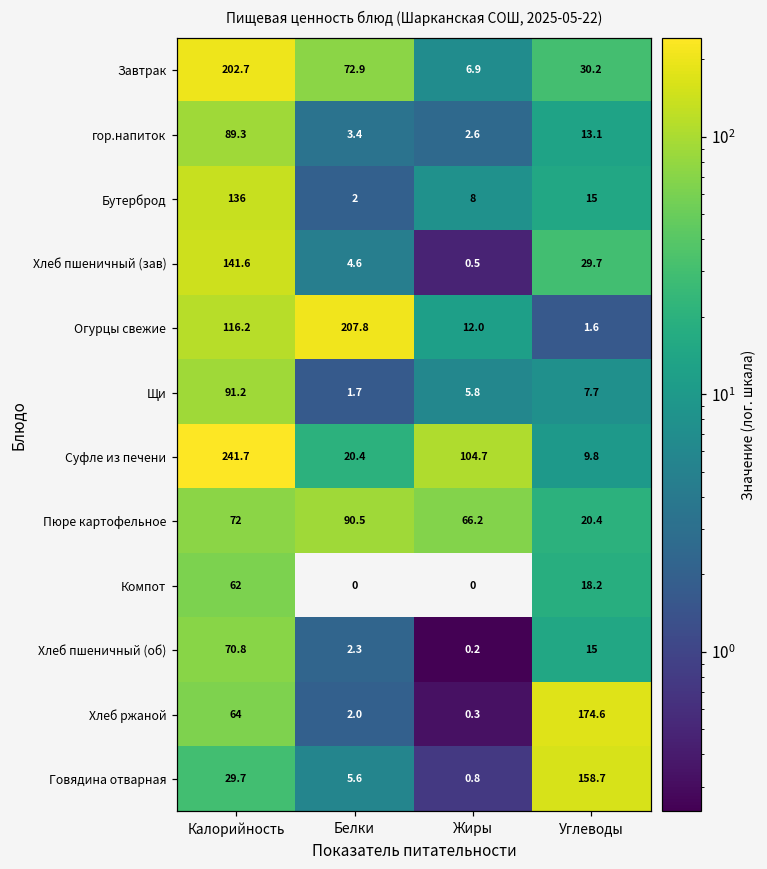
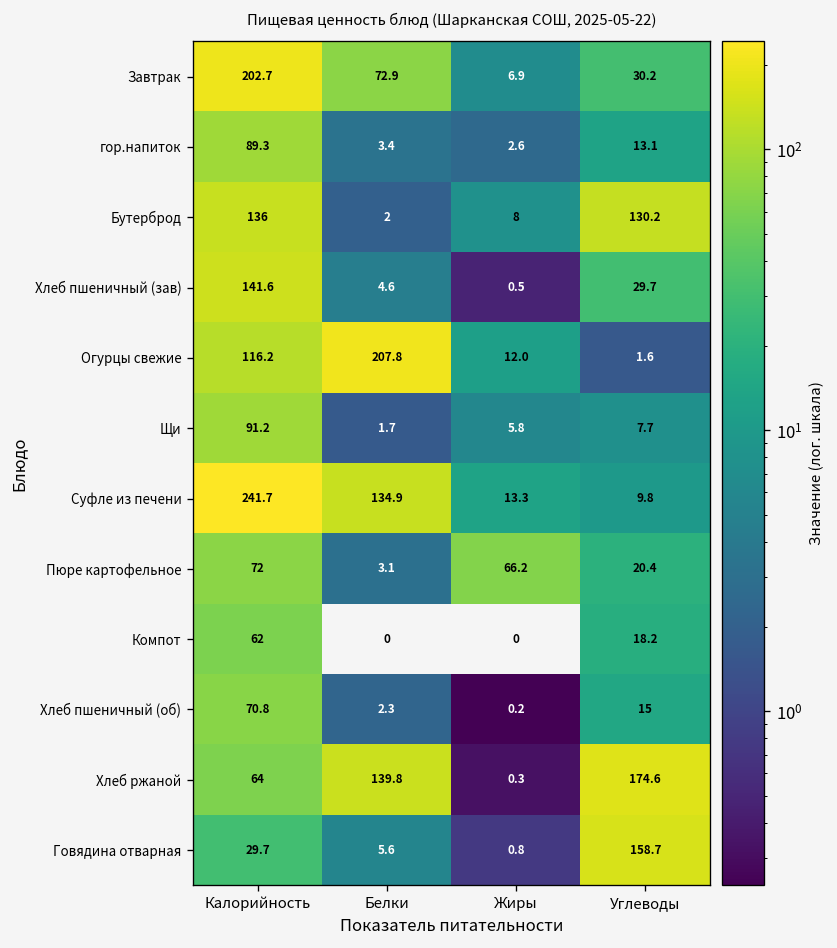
  {
    "Завтрак": {
      "Калорийность": 202.7,
      "Белки": 72.9,
      "Жиры": 6.9,
      "Углеводы": 30.2
    },
    "гор.напиток": {
      "Калорийность": 89.3,
      "Белки": 3.4,
      "Жиры": 2.6,
      "Углеводы": 13.1
    },
    "Бутерброд": {
      "Калорийность": 136,
      "Белки": 2,
      "Жиры": 8,
-     "Углеводы": 15
+     "Углеводы": 130.2
    },
    "Хлеб пшеничный (зав)": {
      "Калорийность": 141.6,
      "Белки": 4.6,
      "Жиры": 0.5,
      "Углеводы": 29.7
    },
    "Огурцы свежие": {
      "Калорийность": 116.2,
      "Белки": 207.8,
      "Жиры": 12.0,
      "Углеводы": 1.6
    },
    "Щи": {
      "Калорийность": 91.2,
      "Белки": 1.7,
      "Жиры": 5.8,
      "Углеводы": 7.7
    },
    "Суфле из печени": {
      "Калорийность": 241.7,
-     "Белки": 20.4,
-     "Жиры": 104.7,
+     "Белки": 134.9,
+     "Жиры": 13.3,
      "Углеводы": 9.8
    },
    "Пюре картофельное": {
      "Калорийность": 72,
-     "Белки": 90.5,
+     "Белки": 3.1,
      "Жиры": 66.2,
      "Углеводы": 20.4
    },
    "Компот": {
      "Калорийность": 62,
      "Белки": 0,
      "Жиры": 0,
      "Углеводы": 18.2
    },
    "Хлеб пшеничный (об)": {
      "Калорийность": 70.8,
      "Белки": 2.3,
      "Жиры": 0.2,
      "Углеводы": 15
    },
    "Хлеб ржаной": {
      "Калорийность": 64,
-     "Белки": 2.0,
+     "Белки": 139.8,
      "Жиры": 0.3,
      "Углеводы": 174.6
    },
    "Говядина отварная": {
      "Калорийность": 29.7,
      "Белки": 5.6,
      "Жиры": 0.8,
      "Углеводы": 158.7
    }
  }
